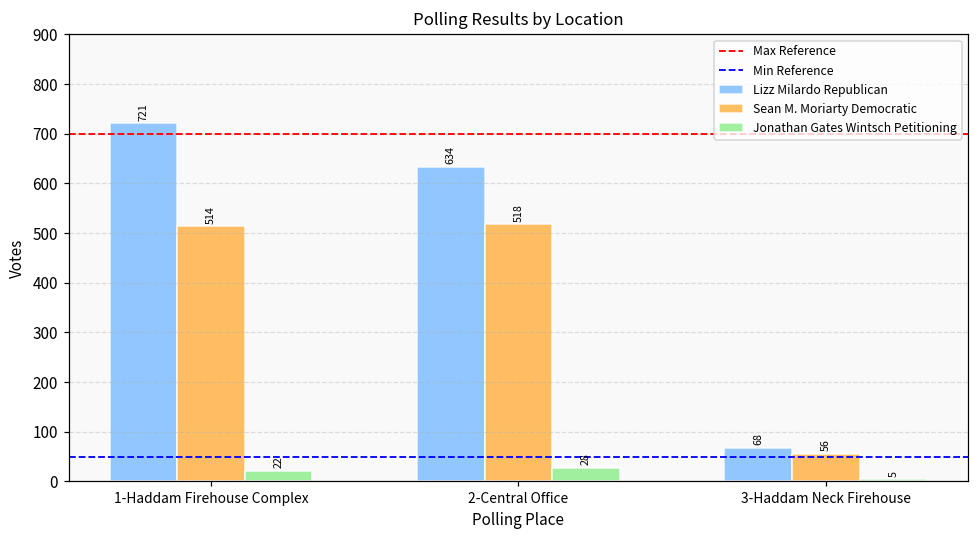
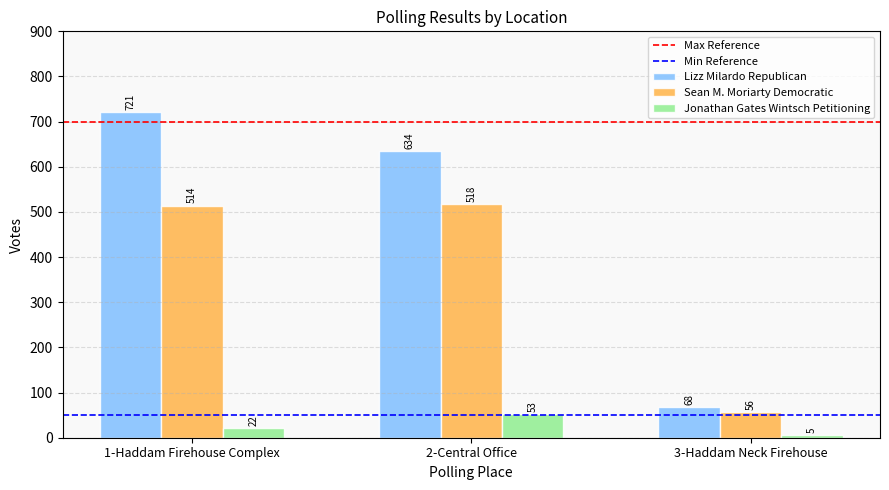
  {
    "Lizz Milardo Republican": {
      "1-Haddam Firehouse Complex": 721,
      "2-Central Office": 634,
      "3-Haddam Neck Firehouse": 68
    },
    "Sean M. Moriarty Democratic": {
      "1-Haddam Firehouse Complex": 514,
      "2-Central Office": 518,
      "3-Haddam Neck Firehouse": 56
    },
    "Jonathan Gates Wintsch Petitioning": {
      "1-Haddam Firehouse Complex": 22,
-     "2-Central Office": 28,
+     "2-Central Office": 53,
      "3-Haddam Neck Firehouse": 5
    }
  }
